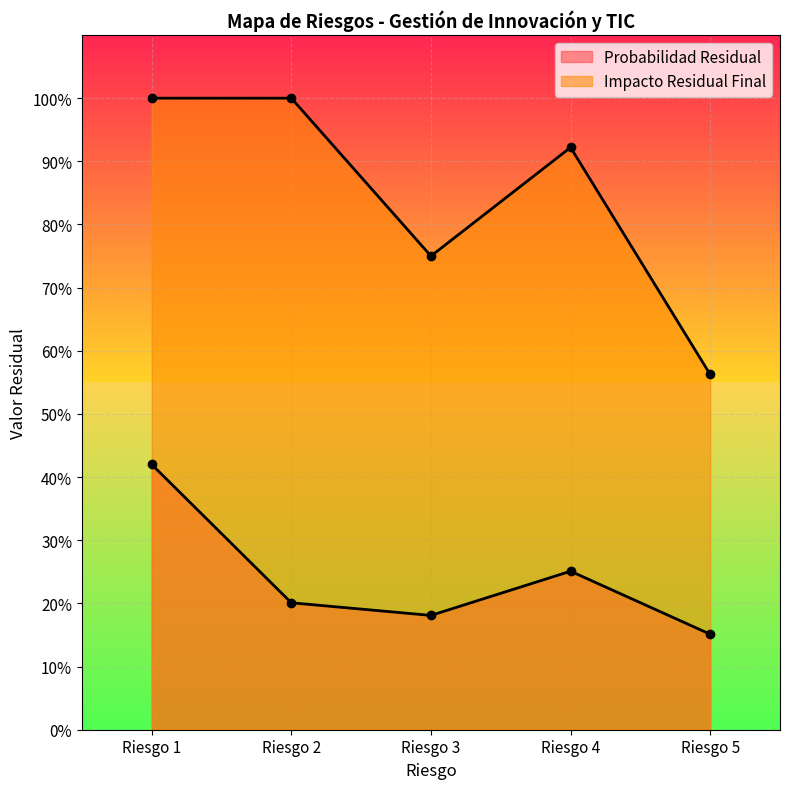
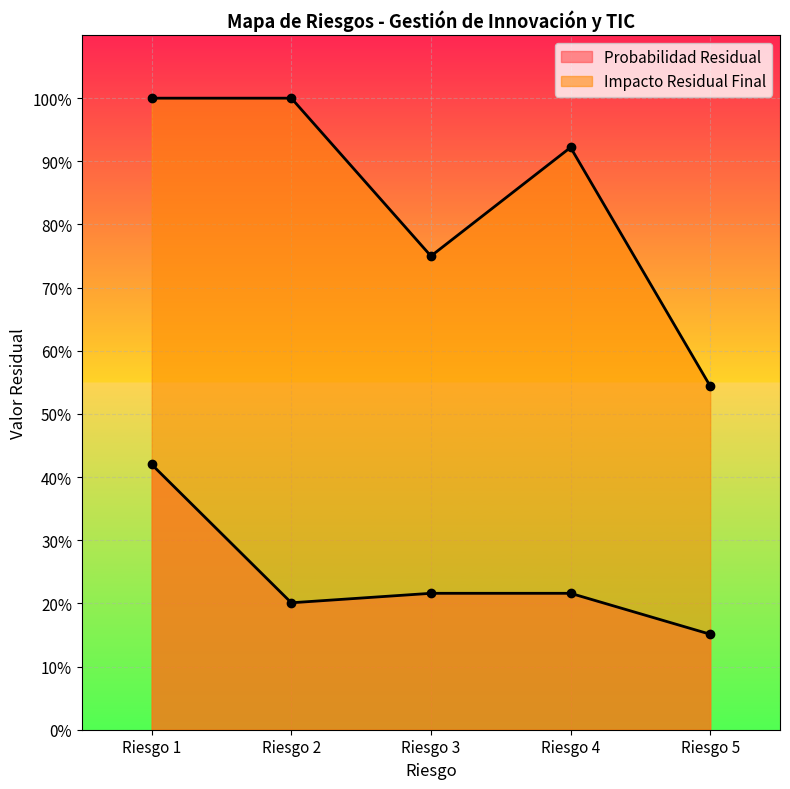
  {
    "Probabilidad Residual": {
      "Riesgo 1": "42%",
      "Riesgo 2": "20%",
-     "Riesgo 3": "18%",
-     "Riesgo 4": "25%",
+     "Riesgo 3": "22%",
+     "Riesgo 4": "22%",
      "Riesgo 5": "15%"
    },
    "Impacto Residual Final": {
      "Riesgo 1": "100%",
      "Riesgo 2": "100%",
      "Riesgo 3": "75%",
      "Riesgo 4": "92%",
-     "Riesgo 5": "56%"
+     "Riesgo 5": "54%"
    }
  }
